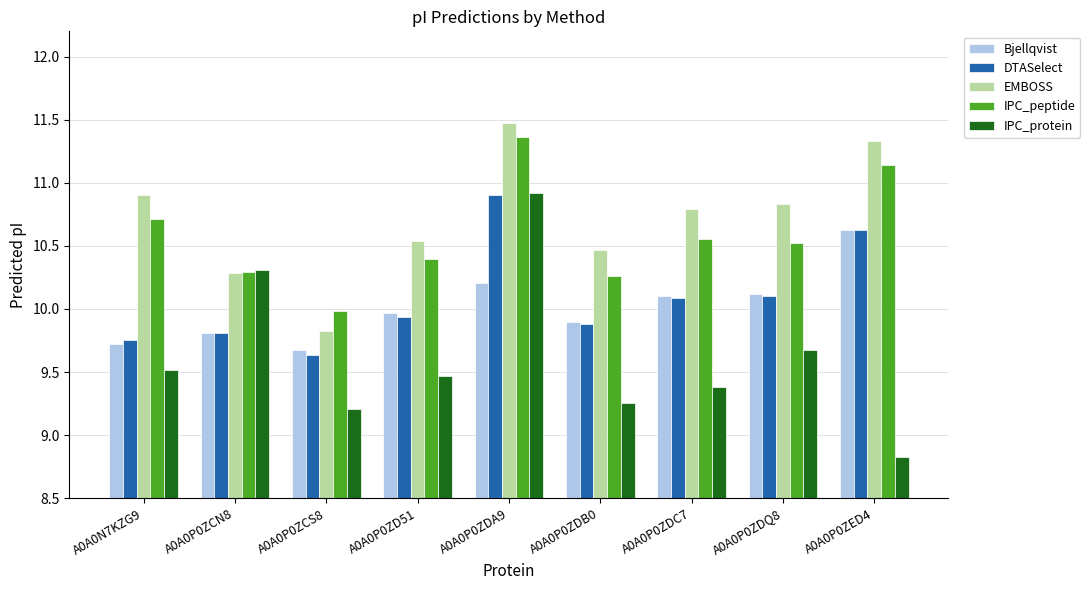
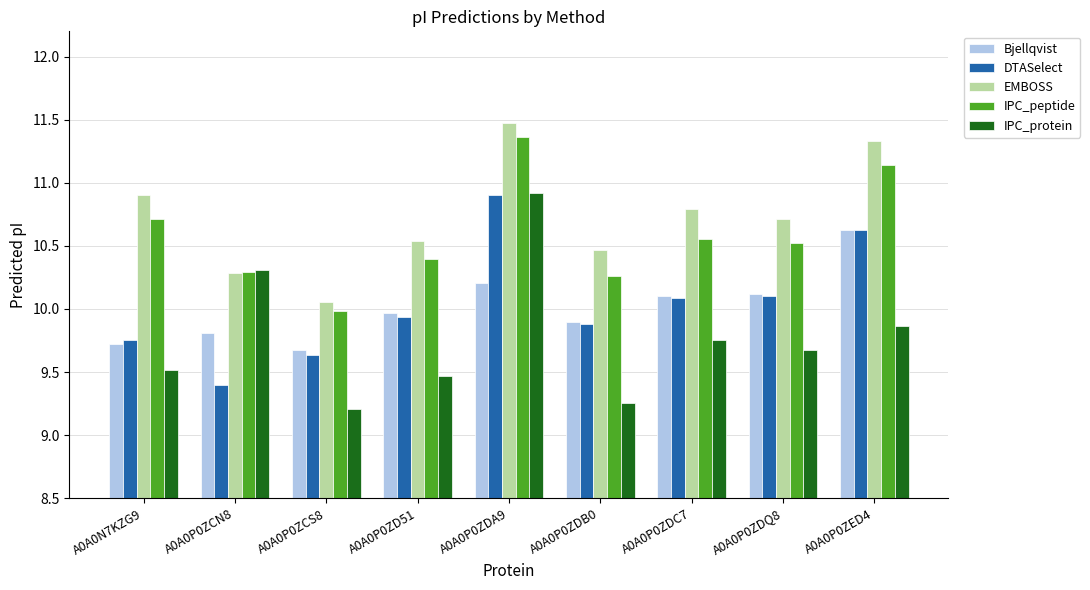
  {
    "Bjellqvist": {
      "A0A0N7KZG9": 9.72,
      "A0A0P0ZCN8": 9.81,
      "A0A0P0ZCS8": 9.68,
      "A0A0P0ZD51": 9.97,
      "A0A0P0ZDA9": 10.21,
      "A0A0P0ZDB0": 9.90,
      "A0A0P0ZDC7": 10.10,
      "A0A0P0ZDQ8": 10.12,
      "A0A0P0ZED4": 10.63
    },
    "DTASelect": {
      "A0A0N7KZG9": 9.75,
-     "A0A0P0ZCN8": 9.81,
+     "A0A0P0ZCN8": 9.40,
      "A0A0P0ZCS8": 9.63,
      "A0A0P0ZD51": 9.94,
      "A0A0P0ZDA9": 10.91,
      "A0A0P0ZDB0": 9.88,
      "A0A0P0ZDC7": 10.09,
      "A0A0P0ZDQ8": 10.10,
      "A0A0P0ZED4": 10.63
    },
    "EMBOSS": {
      "A0A0N7KZG9": 10.91,
      "A0A0P0ZCN8": 10.29,
-     "A0A0P0ZCS8": 9.83,
+     "A0A0P0ZCS8": 10.06,
      "A0A0P0ZD51": 10.54,
      "A0A0P0ZDA9": 11.48,
      "A0A0P0ZDB0": 10.47,
      "A0A0P0ZDC7": 10.79,
-     "A0A0P0ZDQ8": 10.83,
+     "A0A0P0ZDQ8": 10.72,
      "A0A0P0ZED4": 11.33
    },
    "IPC_peptide": {
      "A0A0N7KZG9": 10.72,
      "A0A0P0ZCN8": 10.29,
      "A0A0P0ZCS8": 9.98,
      "A0A0P0ZD51": 10.39,
      "A0A0P0ZDA9": 11.36,
      "A0A0P0ZDB0": 10.26,
      "A0A0P0ZDC7": 10.56,
      "A0A0P0ZDQ8": 10.53,
      "A0A0P0ZED4": 11.14
    },
    "IPC_protein": {
      "A0A0N7KZG9": 9.52,
      "A0A0P0ZCN8": 10.31,
      "A0A0P0ZCS8": 9.21,
      "A0A0P0ZD51": 9.47,
      "A0A0P0ZDA9": 10.92,
      "A0A0P0ZDB0": 9.25,
-     "A0A0P0ZDC7": 9.39,
+     "A0A0P0ZDC7": 9.75,
      "A0A0P0ZDQ8": 9.68,
-     "A0A0P0ZED4": 8.83
+     "A0A0P0ZED4": 9.87
    }
  }
